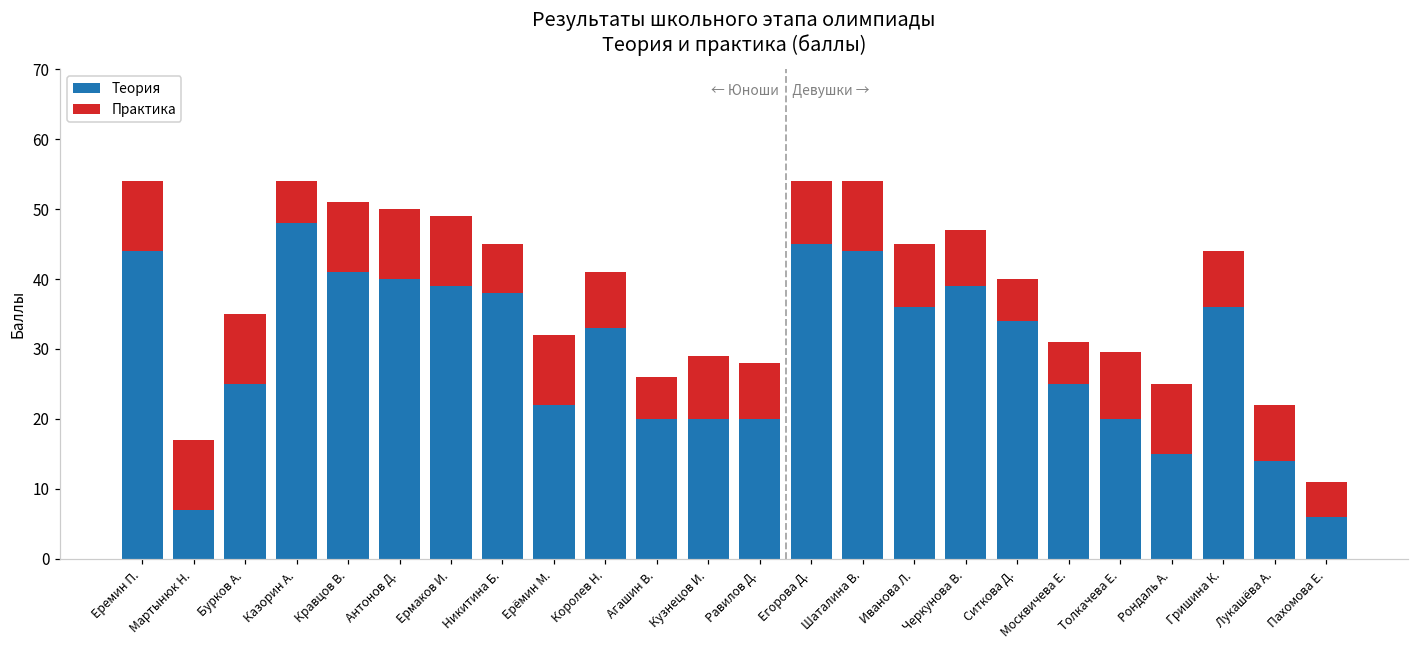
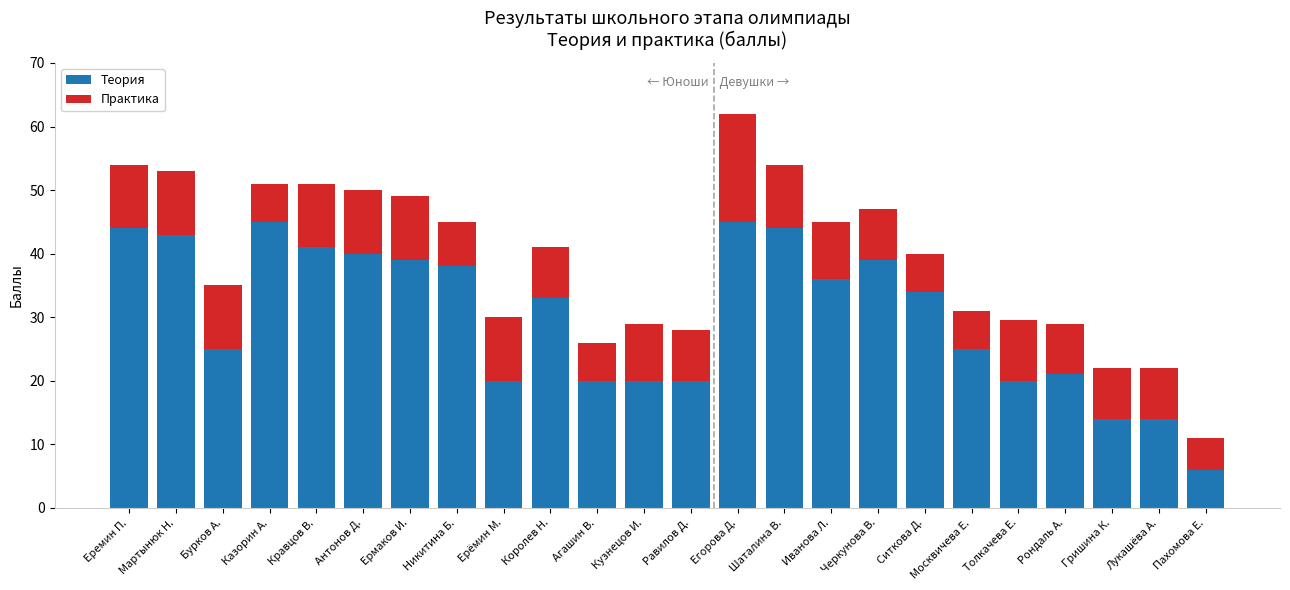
  {
    "Теория": {
      "Еремин П.": 44,
-     "Мартынюк Н.": 7,
+     "Мартынюк Н.": 43,
      "Бурков А.": 25,
-     "Казорин А.": 48,
+     "Казорин А.": 45,
      "Кравцов В.": 41,
      "Антонов Д.": 40,
      "Ермаков И.": 39,
      "Никитина Б.": 38,
-     "Ерёмин М.": 22,
+     "Ерёмин М.": 20,
      "Королев Н.": 33,
      "Агашин В.": 20,
      "Кузнецов И.": 20,
      "Равилов Д.": 20,
      "Егорова Д.": 45,
      "Шаталина В.": 44,
      "Иванова Л.": 36,
      "Черкунова В.": 39,
      "Ситкова Д.": 34,
      "Москвичева Е.": 25,
      "Толкачева Е.": 20,
-     "Рондаль А.": 15,
-     "Гришина К.": 36,
+     "Рондаль А.": 21,
+     "Гришина К.": 14,
      "Лукашёва А.": 14,
      "Пахомова Е.": 6
    },
    "Практика": {
      "Еремин П.": 10,
      "Мартынюк Н.": 10,
      "Бурков А.": 10,
      "Казорин А.": 6,
      "Кравцов В.": 10,
      "Антонов Д.": 10,
      "Ермаков И.": 10,
      "Никитина Б.": 7,
      "Ерёмин М.": 10,
      "Королев Н.": 8,
      "Агашин В.": 6,
      "Кузнецов И.": 9,
      "Равилов Д.": 8,
-     "Егорова Д.": 9,
+     "Егорова Д.": 17,
      "Шаталина В.": 10,
      "Иванова Л.": 9,
      "Черкунова В.": 8,
      "Ситкова Д.": 6,
      "Москвичева Е.": 6,
      "Толкачева Е.": 10,
-     "Рондаль А.": 10,
+     "Рондаль А.": 8,
      "Гришина К.": 8,
      "Лукашёва А.": 8,
      "Пахомова Е.": 5
    }
  }
